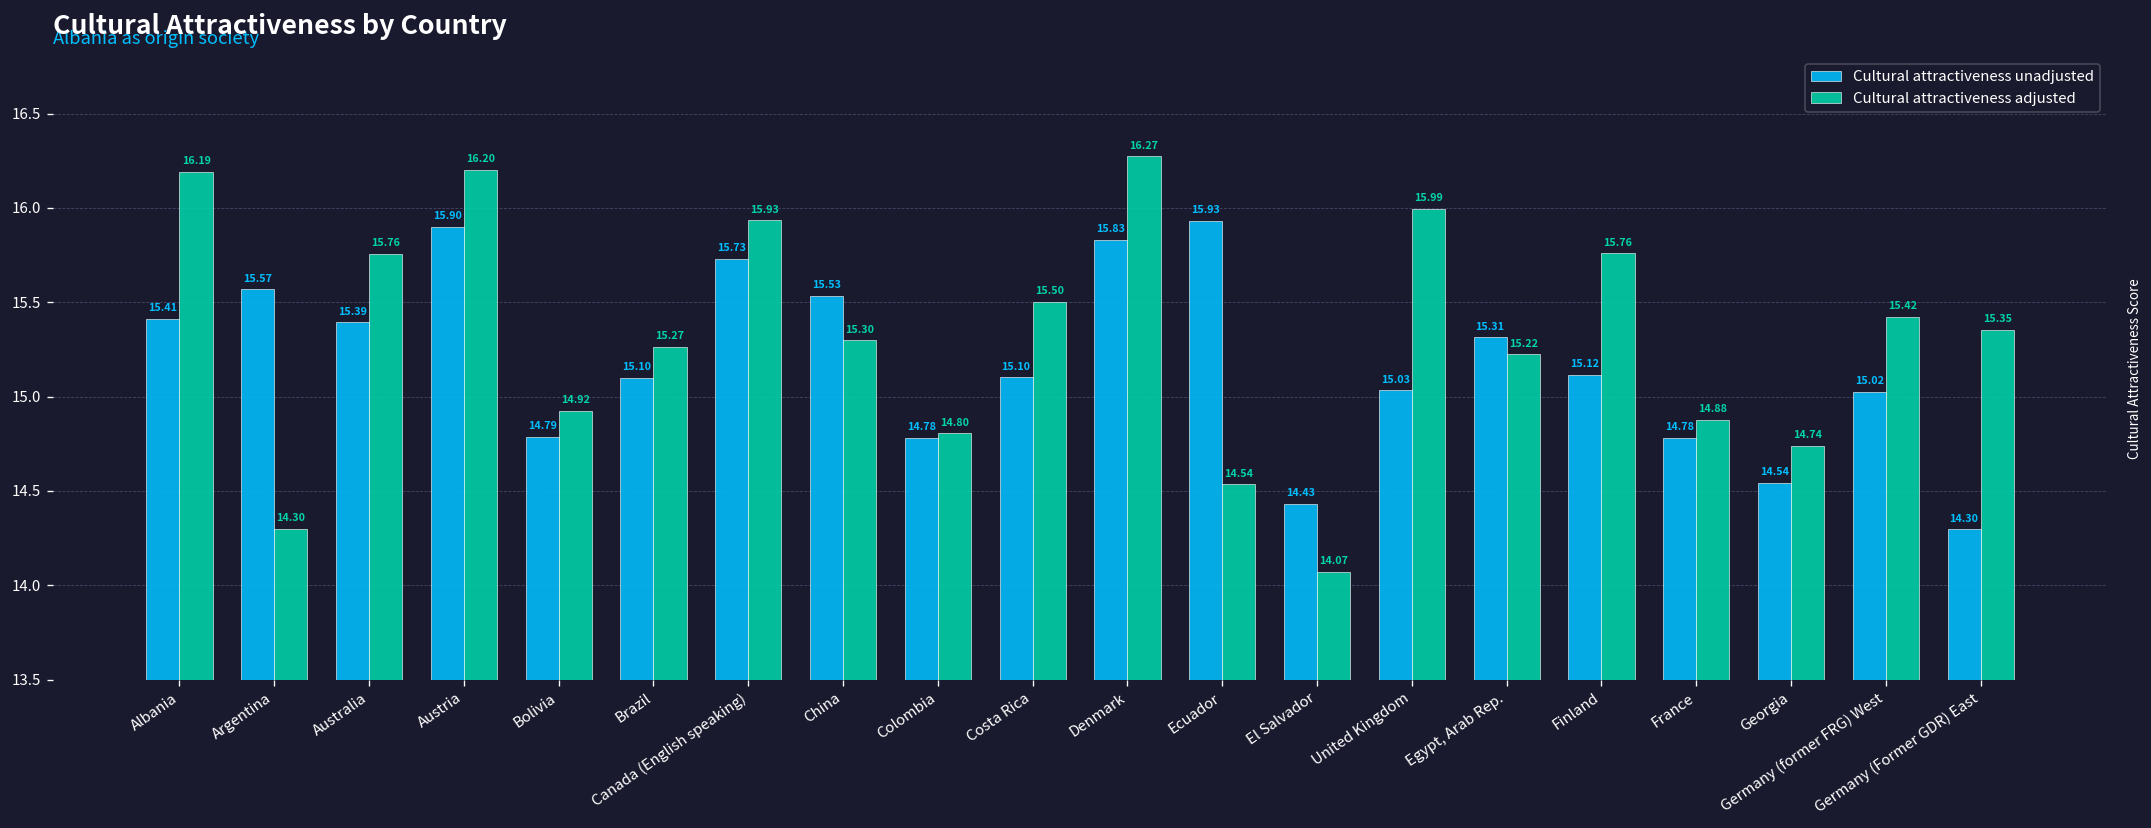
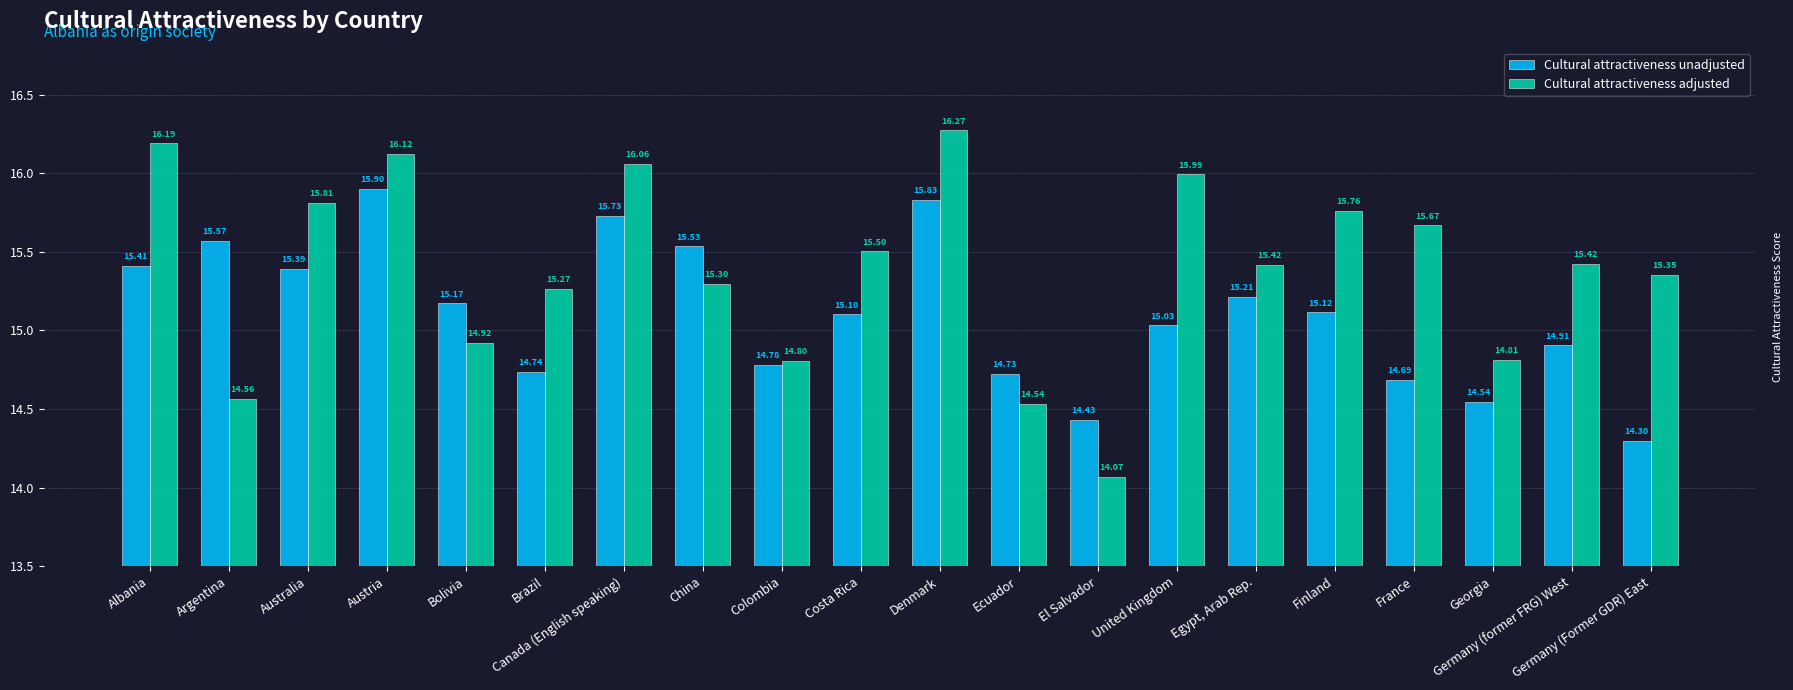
  {
    "Cultural attractiveness unadjusted": {
      "Albania": 15.41,
      "Argentina": 15.57,
      "Australia": 15.39,
      "Austria": 15.90,
-     "Bolivia": 14.79,
-     "Brazil": 15.10,
+     "Bolivia": 15.17,
+     "Brazil": 14.74,
      "Canada (English speaking)": 15.73,
      "China": 15.53,
      "Colombia": 14.78,
      "Costa Rica": 15.10,
      "Denmark": 15.83,
-     "Ecuador": 15.93,
+     "Ecuador": 14.73,
      "El Salvador": 14.43,
      "United Kingdom": 15.03,
-     "Egypt, Arab Rep.": 15.31,
+     "Egypt, Arab Rep.": 15.21,
      "Finland": 15.12,
-     "France": 14.78,
+     "France": 14.69,
      "Georgia": 14.54,
-     "Germany (former FRG) West": 15.02,
+     "Germany (former FRG) West": 14.91,
      "Germany (Former GDR) East": 14.30
    },
    "Cultural attractiveness adjusted": {
      "Albania": 16.19,
-     "Argentina": 14.30,
-     "Australia": 15.76,
-     "Austria": 16.20,
+     "Argentina": 14.56,
+     "Australia": 15.81,
+     "Austria": 16.12,
      "Bolivia": 14.92,
      "Brazil": 15.27,
-     "Canada (English speaking)": 15.93,
+     "Canada (English speaking)": 16.06,
      "China": 15.30,
      "Colombia": 14.80,
      "Costa Rica": 15.50,
      "Denmark": 16.27,
      "Ecuador": 14.54,
      "El Salvador": 14.07,
      "United Kingdom": 15.99,
-     "Egypt, Arab Rep.": 15.22,
+     "Egypt, Arab Rep.": 15.42,
      "Finland": 15.76,
-     "France": 14.88,
-     "Georgia": 14.74,
+     "France": 15.67,
+     "Georgia": 14.81,
      "Germany (former FRG) West": 15.42,
      "Germany (Former GDR) East": 15.35
    }
  }
